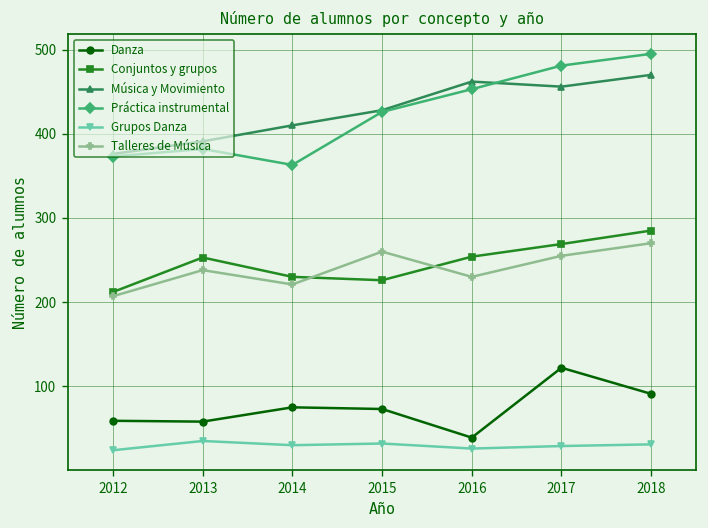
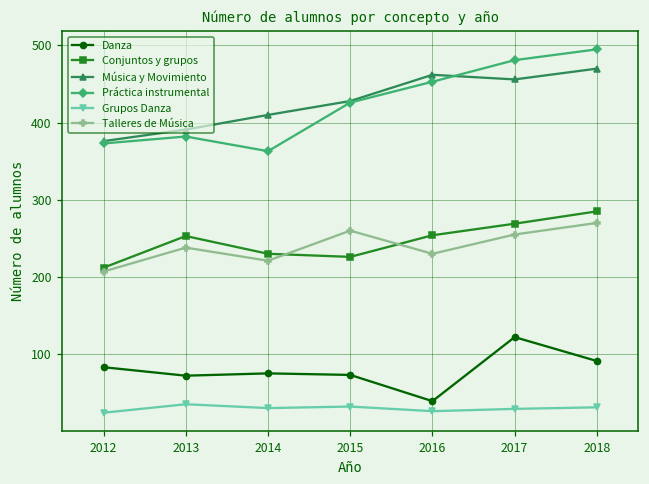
  {
    "Danza": {
-     "2012": 60,
-     "2013": 60,
+     "2012": 80,
+     "2013": 70,
      "2014": 80,
      "2015": 70,
      "2016": 40,
      "2017": 120,
      "2018": 90
    }
  }
